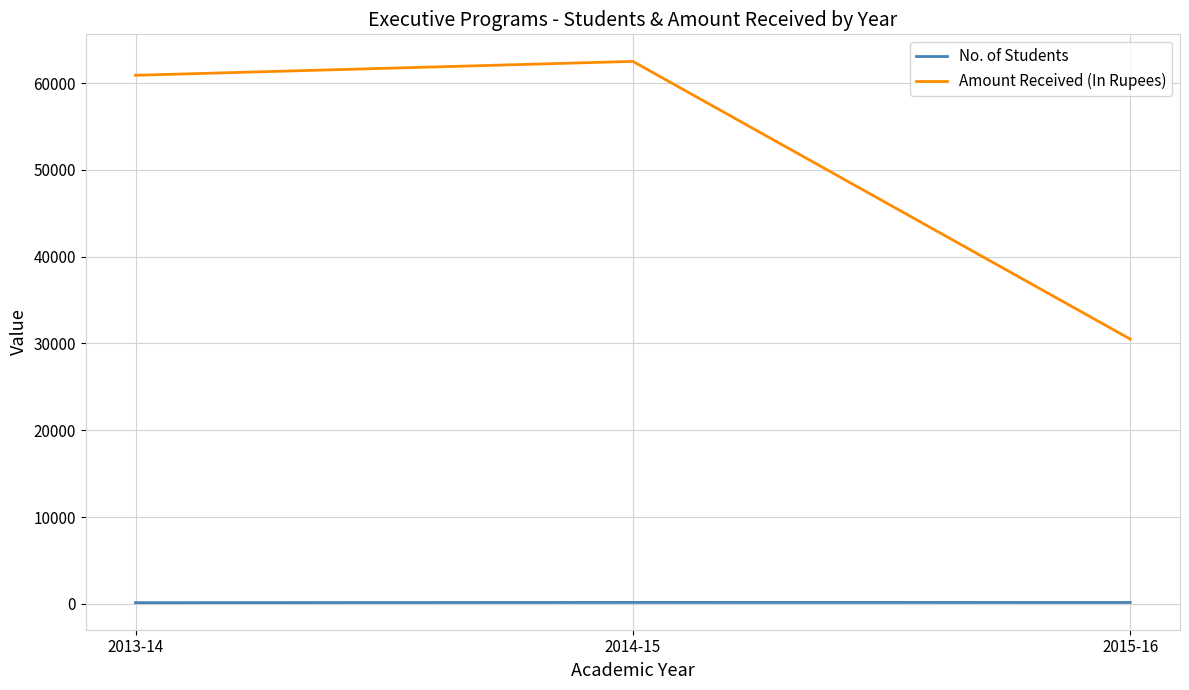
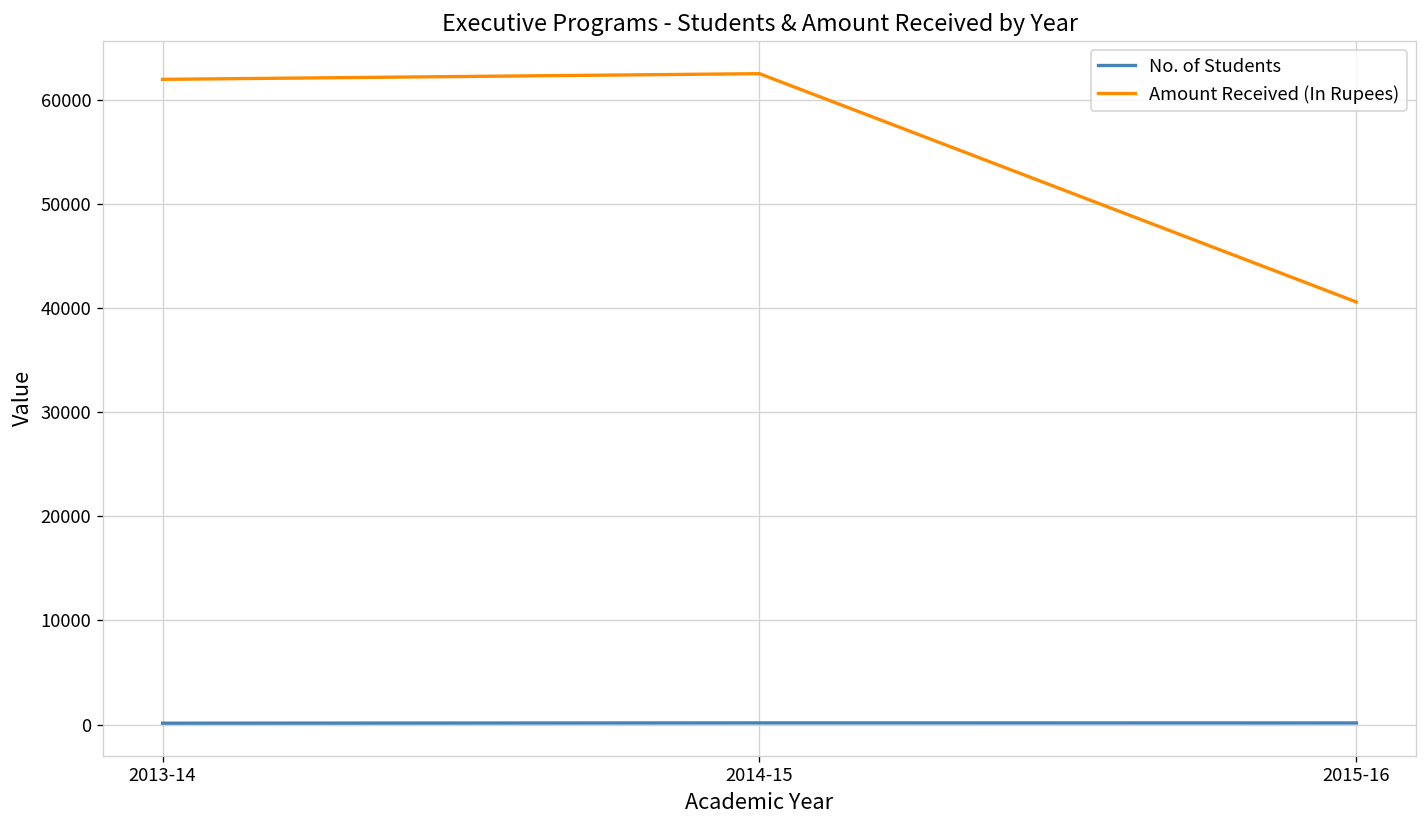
  {
    "No. of Students": {
      "2013-14": 0,
      "2014-15": 0,
      "2015-16": 0
    },
    "Amount Received (In Rupees)": {
-     "2013-14": 61000,
+     "2013-14": 62000,
      "2014-15": 63000,
-     "2015-16": 31000
+     "2015-16": 41000
    }
  }
